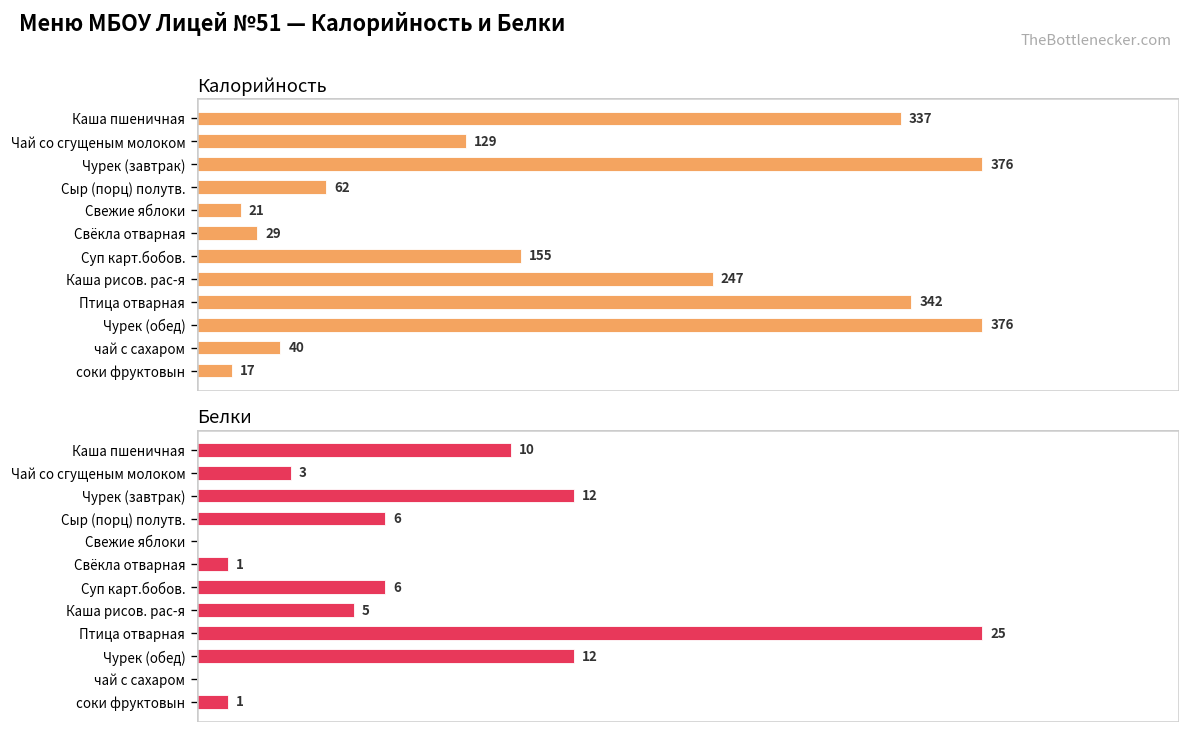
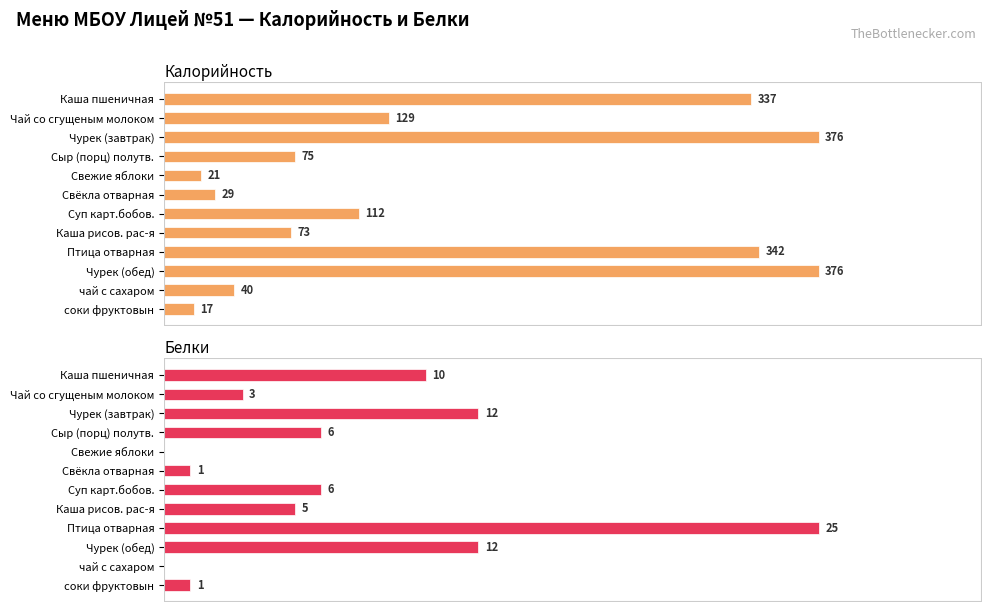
  {
    "Калорийность": {
      "Каша пшеничная": 337,
      "Чай со сгущеным молоком": 129,
      "Чурек (завтрак)": 376,
-     "Сыр (порц) полутв.": 62,
+     "Сыр (порц) полутв.": 75,
      "Свежие яблоки": 21,
      "Свёкла отварная": 29,
-     "Суп карт.бобов.": 155,
-     "Каша рисов. рас-я": 247,
+     "Суп карт.бобов.": 112,
+     "Каша рисов. рас-я": 73,
      "Птица отварная": 342,
      "Чурек (обед)": 376,
      "чай с сахаром": 40,
      "соки фруктовын": 17
    },
    "Белки": {
      "Каша пшеничная": 10,
      "Чай со сгущеным молоком": 3,
      "Чурек (завтрак)": 12,
      "Сыр (порц) полутв.": 6,
      "Свёкла отварная": 1,
      "Суп карт.бобов.": 6,
      "Каша рисов. рас-я": 5,
      "Птица отварная": 25,
      "Чурек (обед)": 12,
      "соки фруктовын": 1
    }
  }
